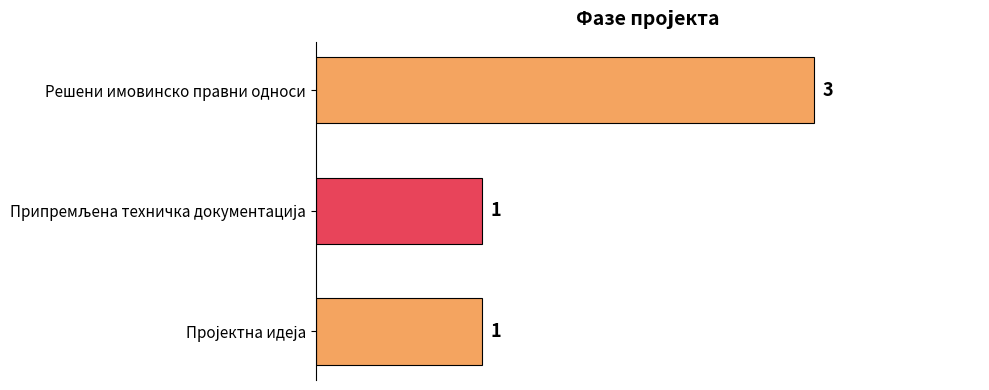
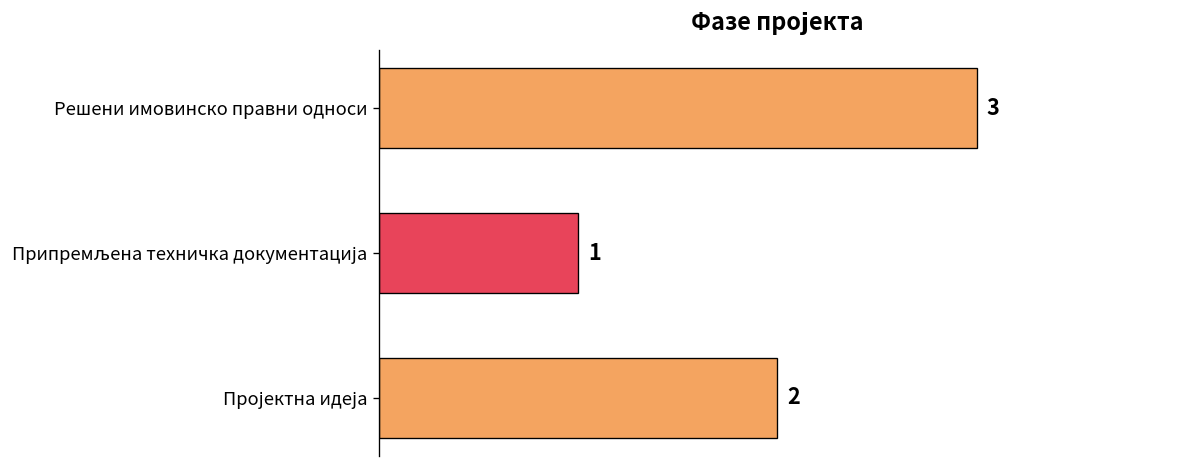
  {
    "Решени имовинско правни односи": 3,
    "Припремљена техничка документација": 1,
-   "Пројектна идеја": 1
+   "Пројектна идеја": 2
  }
